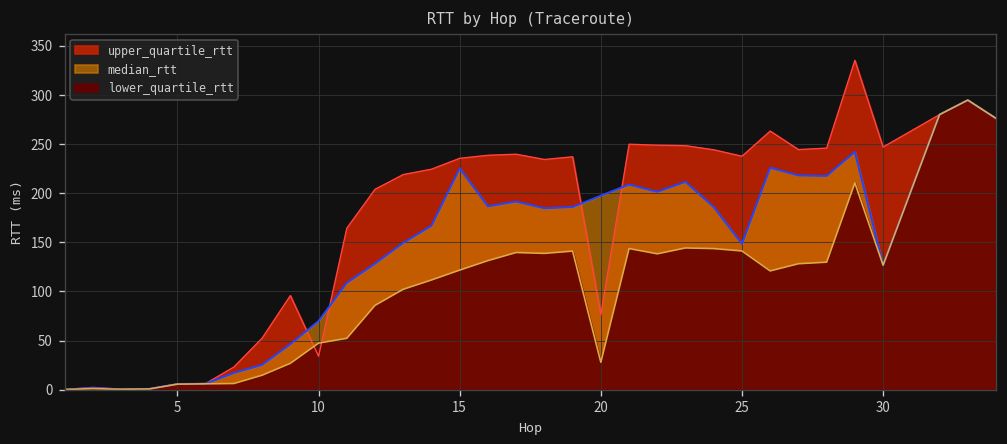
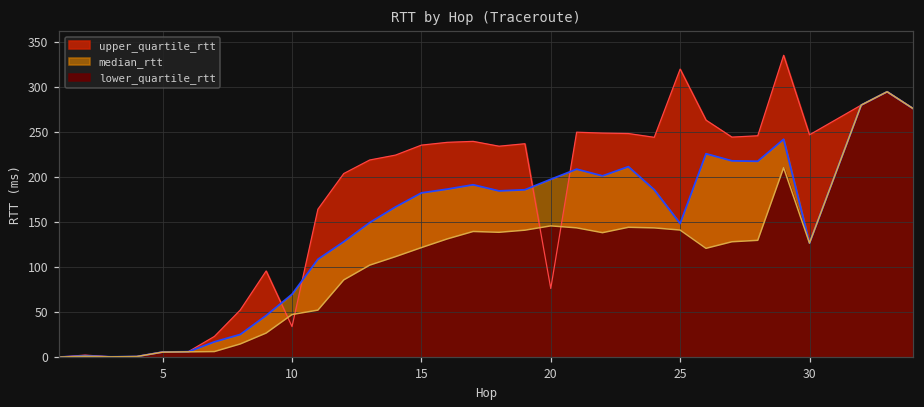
  {
    "upper_quartile_rtt": {
      "10": 30,
      "15": 240,
      "20": 80,
-     "25": 240,
+     "25": 320,
      "30": 250
    },
    "median_rtt": {
      "10": 70,
-     "15": 230,
+     "15": 180,
      "20": 200,
      "25": 150
    },
    "lower_quartile_rtt": {
      "10": 50,
      "15": 120,
-     "20": 30,
+     "20": 150,
      "25": 140
    }
  }
